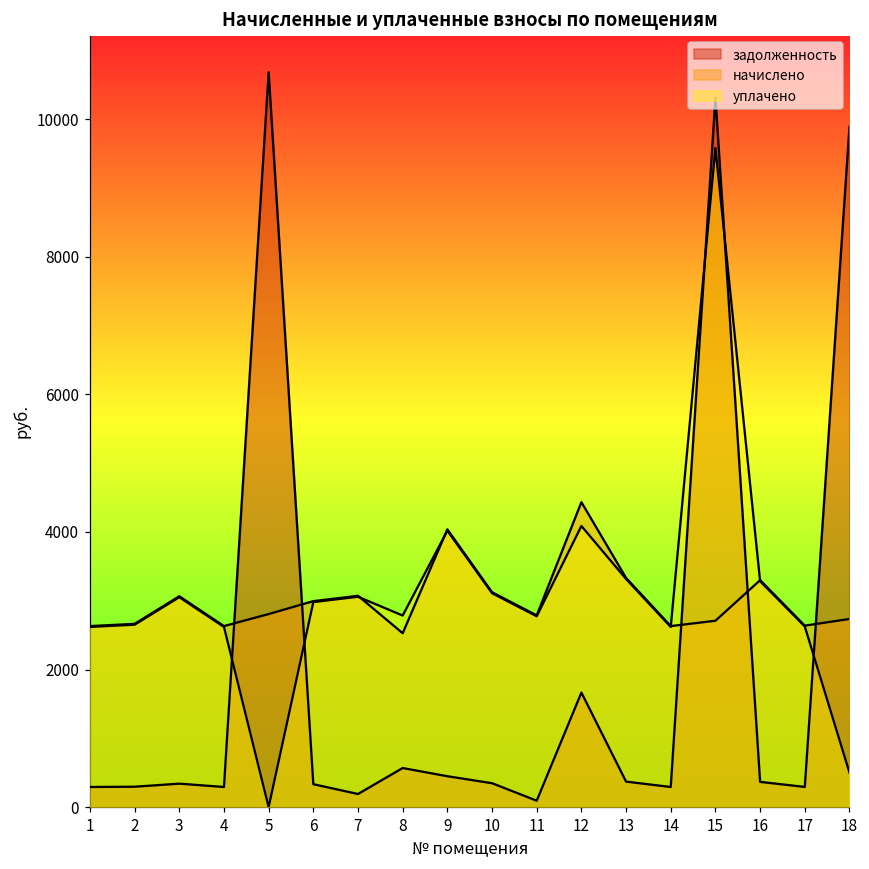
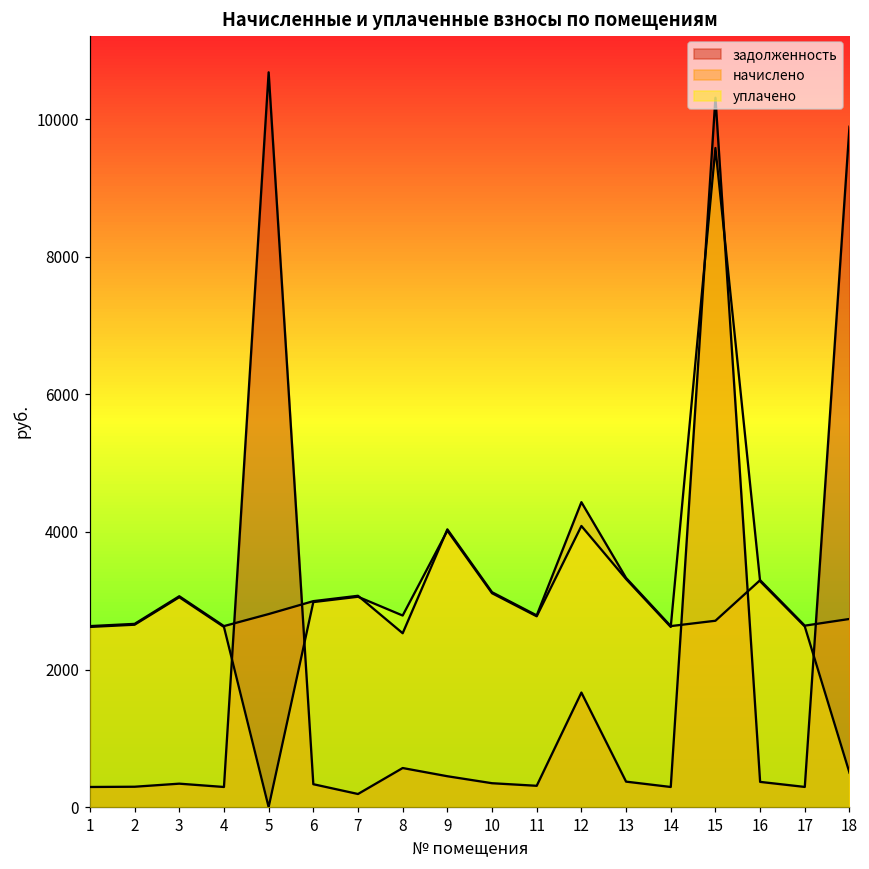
  {
    "задолженность": {
      "1": 300,
      "2": 300,
      "3": 300,
      "4": 300,
      "5": 10700,
      "6": 300,
      "7": 200,
      "8": 600,
      "9": 400,
      "10": 300,
-     "11": 100,
+     "11": 300,
      "12": 1700,
      "13": 400,
      "14": 300,
      "16": 400,
      "17": 300,
      "18": 9900
    }
  }
